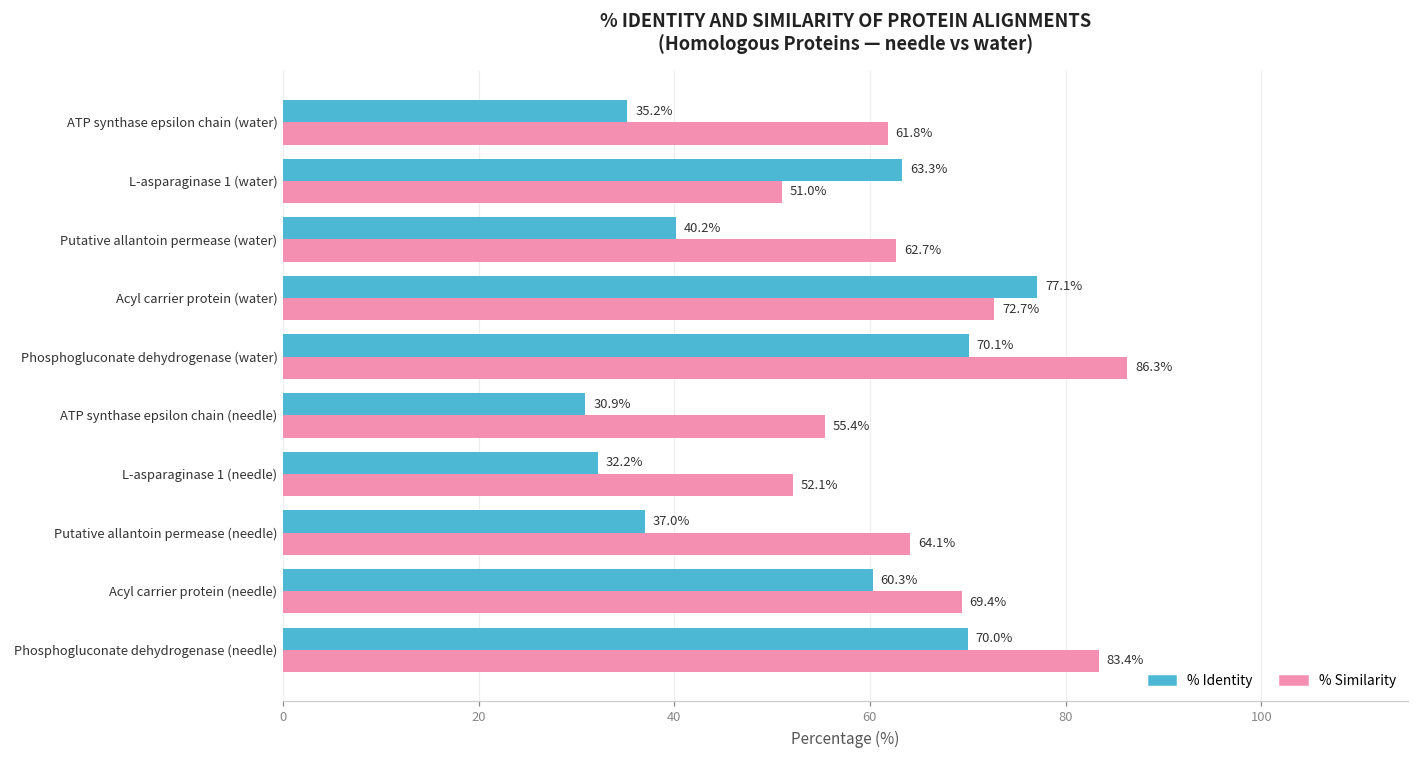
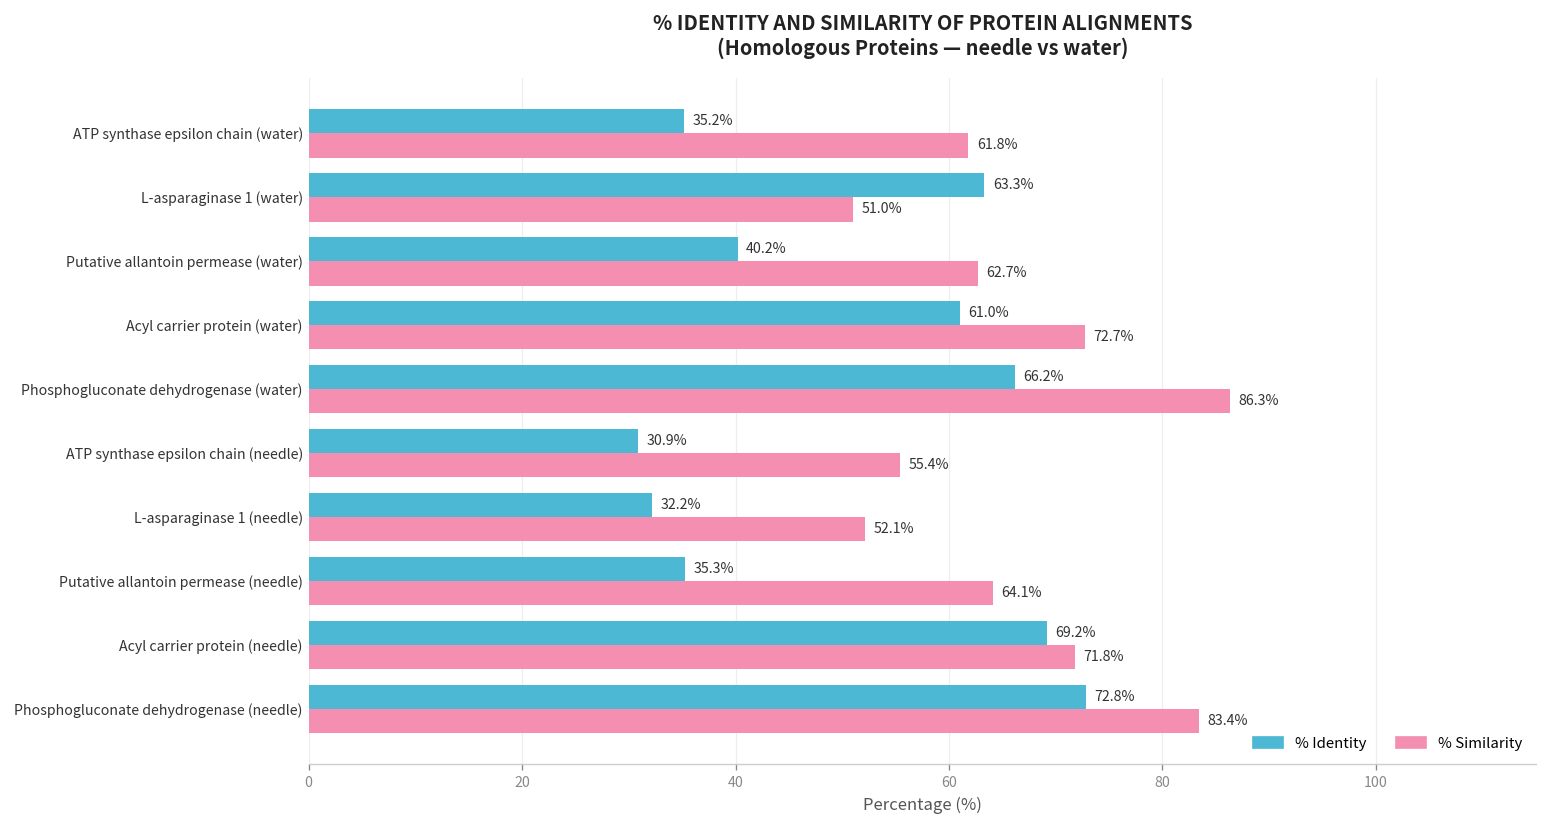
  {
    "% Identity": {
      "ATP synthase epsilon chain (water)": "35.2%",
      "L-asparaginase 1 (water)": "63.3%",
      "Putative allantoin permease (water)": "40.2%",
-     "Acyl carrier protein (water)": "77.1%",
-     "Phosphogluconate dehydrogenase (water)": "70.1%",
+     "Acyl carrier protein (water)": "61.0%",
+     "Phosphogluconate dehydrogenase (water)": "66.2%",
      "ATP synthase epsilon chain (needle)": "30.9%",
      "L-asparaginase 1 (needle)": "32.2%",
-     "Putative allantoin permease (needle)": "37.0%",
-     "Acyl carrier protein (needle)": "60.3%",
-     "Phosphogluconate dehydrogenase (needle)": "70.0%"
+     "Putative allantoin permease (needle)": "35.3%",
+     "Acyl carrier protein (needle)": "69.2%",
+     "Phosphogluconate dehydrogenase (needle)": "72.8%"
    },
    "% Similarity": {
      "ATP synthase epsilon chain (water)": "61.8%",
      "L-asparaginase 1 (water)": "51.0%",
      "Putative allantoin permease (water)": "62.7%",
      "Acyl carrier protein (water)": "72.7%",
      "Phosphogluconate dehydrogenase (water)": "86.3%",
      "ATP synthase epsilon chain (needle)": "55.4%",
      "L-asparaginase 1 (needle)": "52.1%",
      "Putative allantoin permease (needle)": "64.1%",
-     "Acyl carrier protein (needle)": "69.4%",
+     "Acyl carrier protein (needle)": "71.8%",
      "Phosphogluconate dehydrogenase (needle)": "83.4%"
    }
  }
